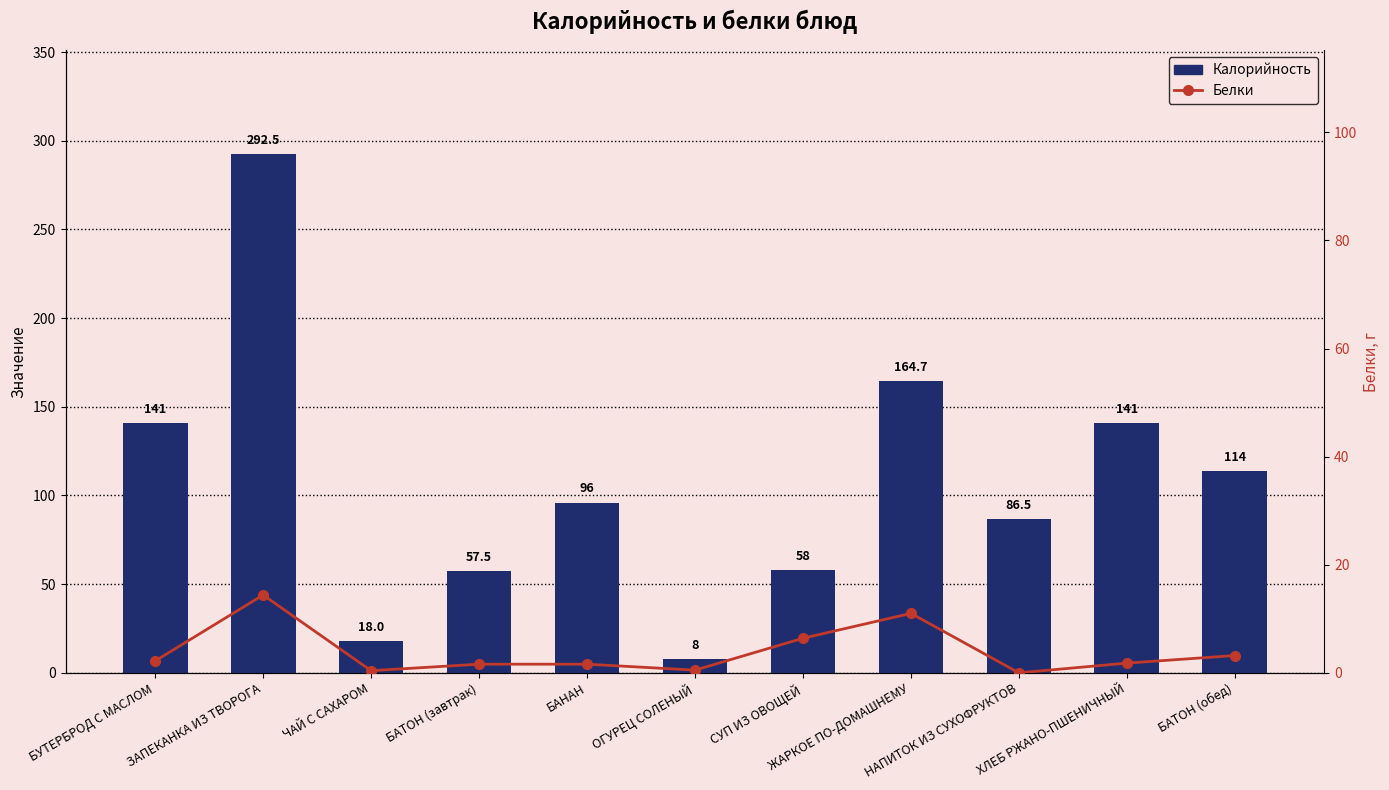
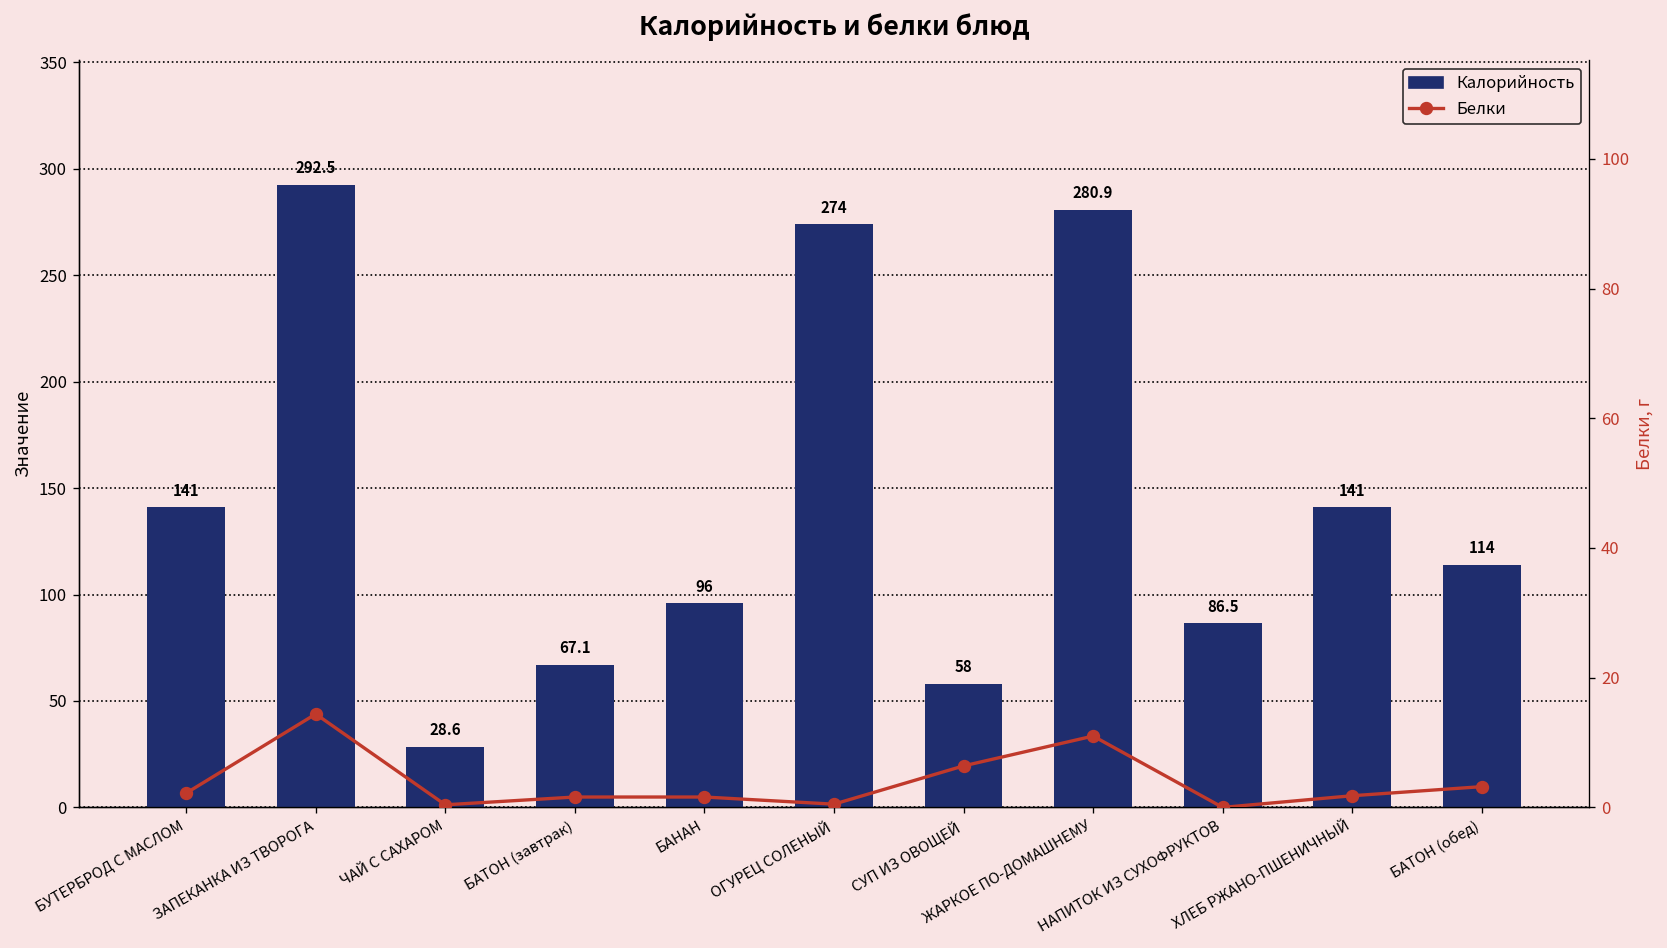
  {
    "Калорийность": {
      "БУТЕРБРОД С МАСЛОМ": 141,
      "ЗАПЕКАНКА ИЗ ТВОРОГА": 292.5,
-     "ЧАЙ С САХАРОМ": 18.0,
-     "БАТОН (завтрак)": 57.5,
+     "ЧАЙ С САХАРОМ": 28.6,
+     "БАТОН (завтрак)": 67.1,
      "БАНАН": 96,
-     "ОГУРЕЦ СОЛЕНЫЙ": 8,
+     "ОГУРЕЦ СОЛЕНЫЙ": 274,
      "СУП ИЗ ОВОЩЕЙ": 58,
-     "ЖАРКОЕ ПО-ДОМАШНЕМУ": 164.7,
+     "ЖАРКОЕ ПО-ДОМАШНЕМУ": 280.9,
      "НАПИТОК ИЗ СУХОФРУКТОВ": 86.5,
      "ХЛЕБ РЖАНО-ПШЕНИЧНЫЙ": 141,
      "БАТОН (обед)": 114
    }
  }
